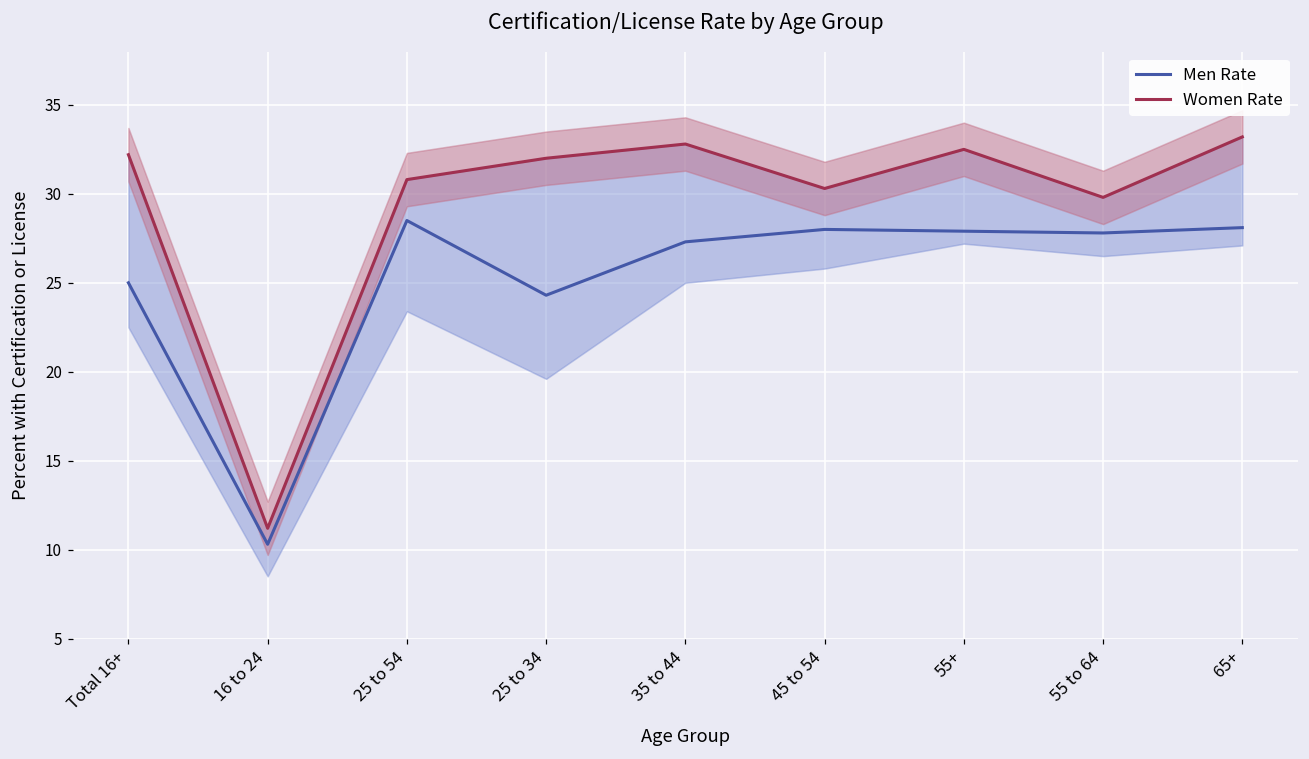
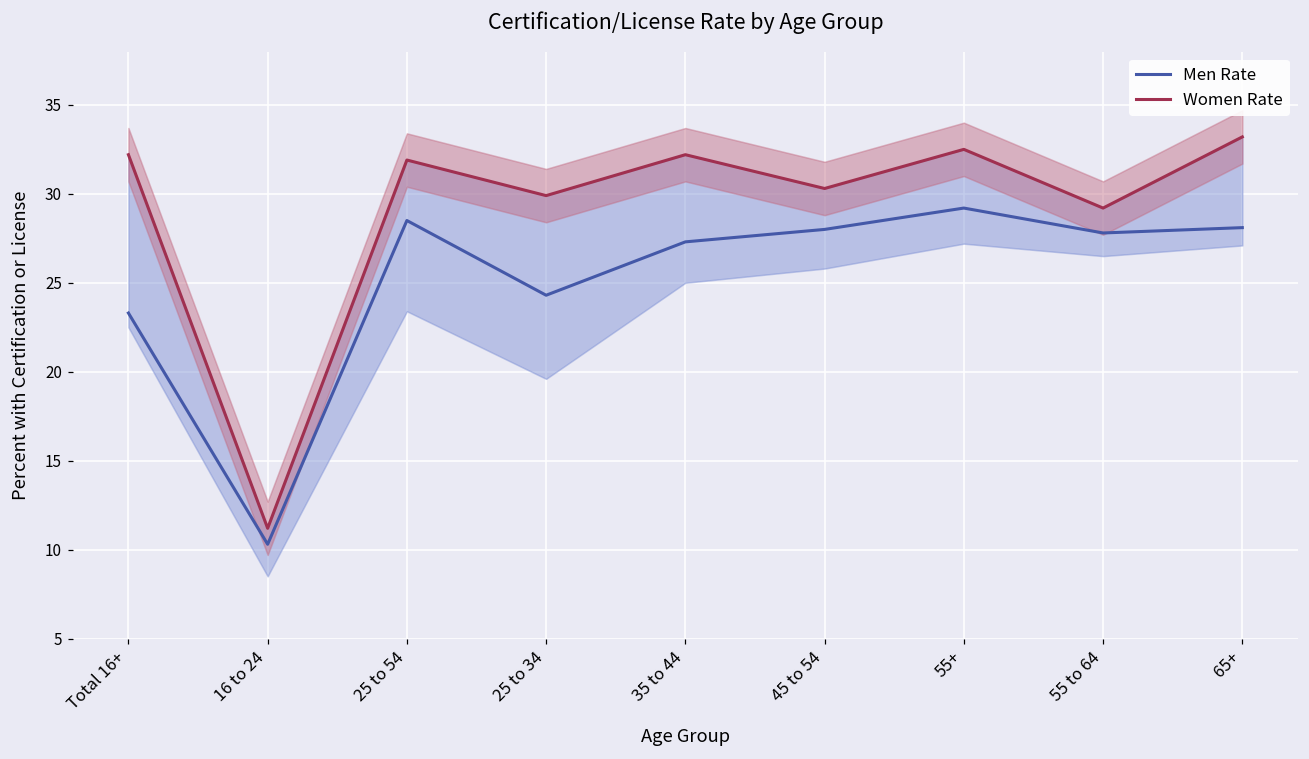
  {
    "Men Rate": {
-     "Total 16+": 25.0,
+     "Total 16+": 23.3,
      "16 to 24": 10.3,
      "25 to 54": 28.5,
      "25 to 34": 24.3,
      "35 to 44": 27.3,
      "45 to 54": 28.0,
-     "55+": 27.9,
+     "55+": 29.2,
      "55 to 64": 27.8,
      "65+": 28.1
    },
    "Women Rate": {
      "Total 16+": 32.2,
      "16 to 24": 11.2,
-     "25 to 54": 30.8,
-     "25 to 34": 32.0,
-     "35 to 44": 32.8,
+     "25 to 54": 31.9,
+     "25 to 34": 29.9,
+     "35 to 44": 32.2,
      "45 to 54": 30.3,
      "55+": 32.5,
-     "55 to 64": 29.8,
+     "55 to 64": 29.2,
      "65+": 33.2
    }
  }
